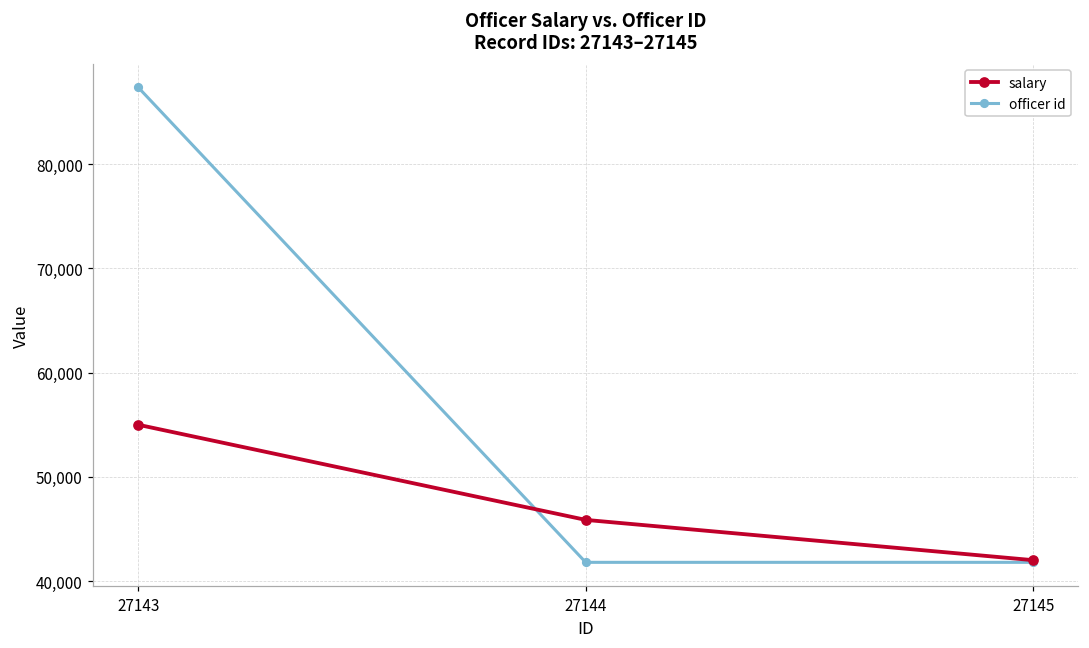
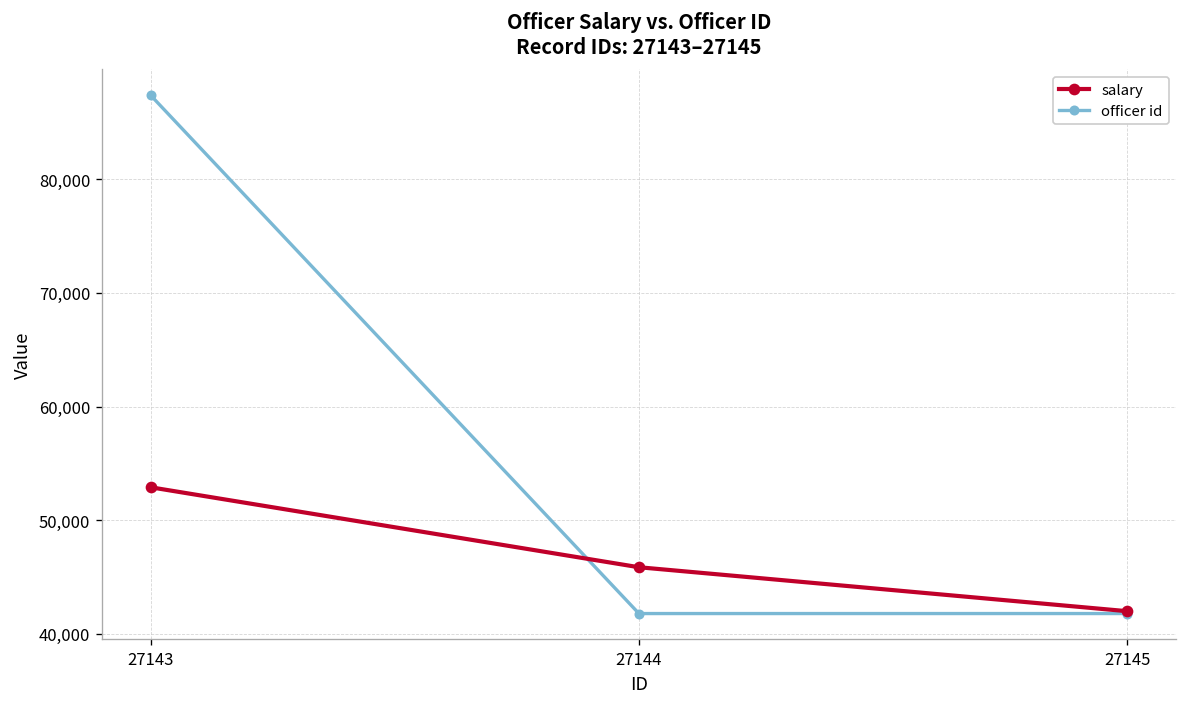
  {
    "salary": {
-     "27143": "55,000",
+     "27143": "53,000",
      "27144": "46,000"
    },
    "officer id": {
      "27143": "87,000",
      "27144": "42,000"
    }
  }
